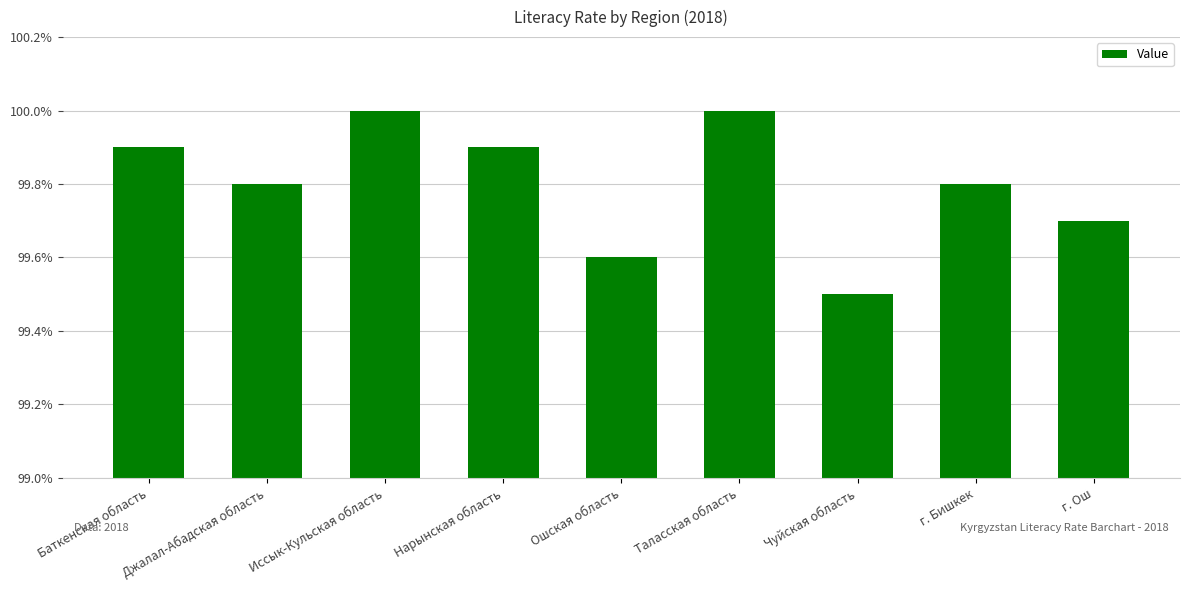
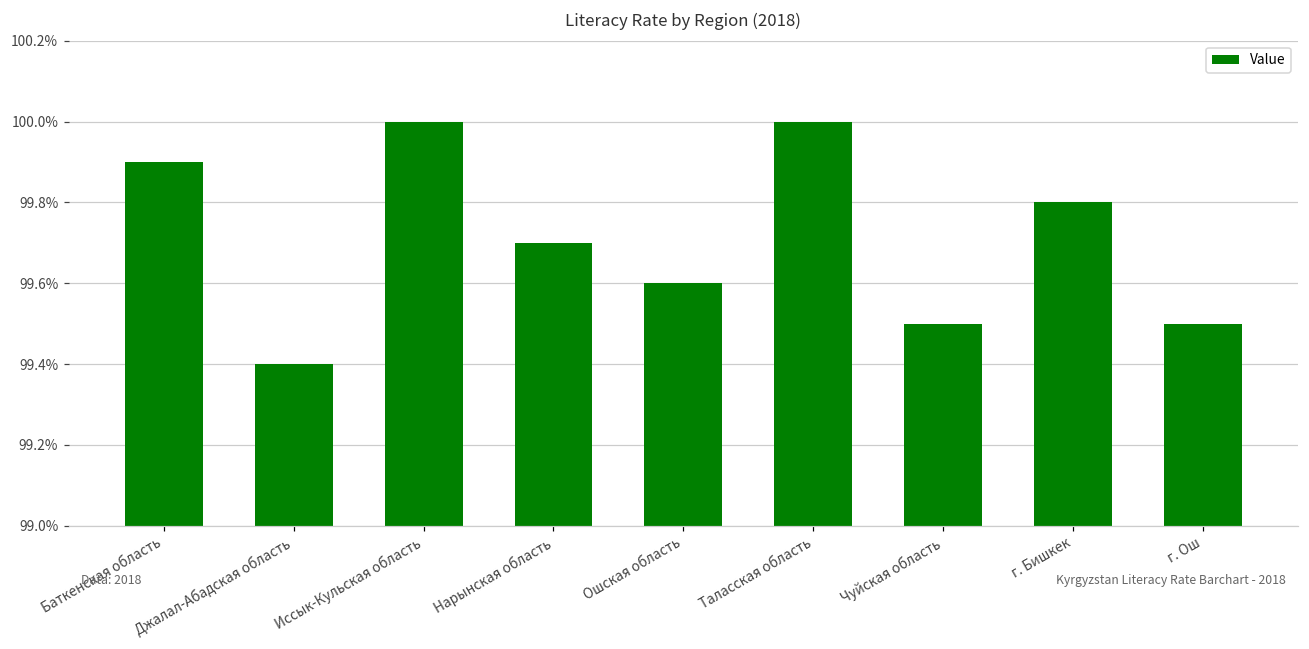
  {
    "Баткенская область": "99.9%",
-   "Джалал-Абадская область": "99.8%",
+   "Джалал-Абадская область": "99.4%",
    "Иссык-Кульская область": "100.0%",
-   "Нарынская область": "99.9%",
+   "Нарынская область": "99.7%",
    "Ошская область": "99.6%",
    "Таласская область": "100.0%",
    "Чуйская область": "99.5%",
    "г. Бишкек": "99.8%",
-   "г. Ош": "99.7%"
+   "г. Ош": "99.5%"
  }
